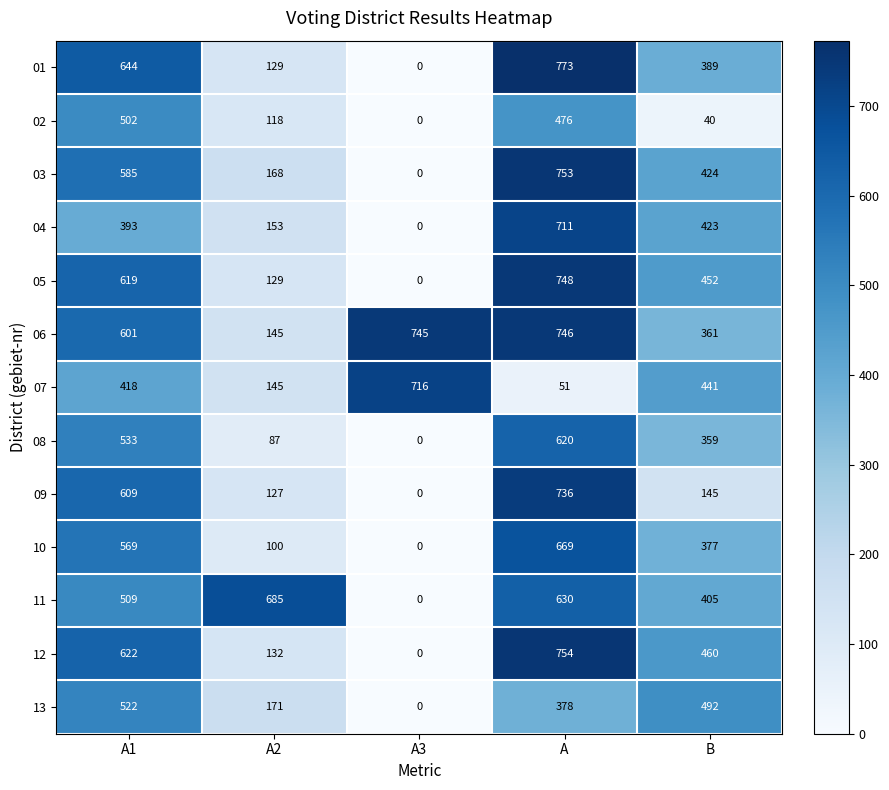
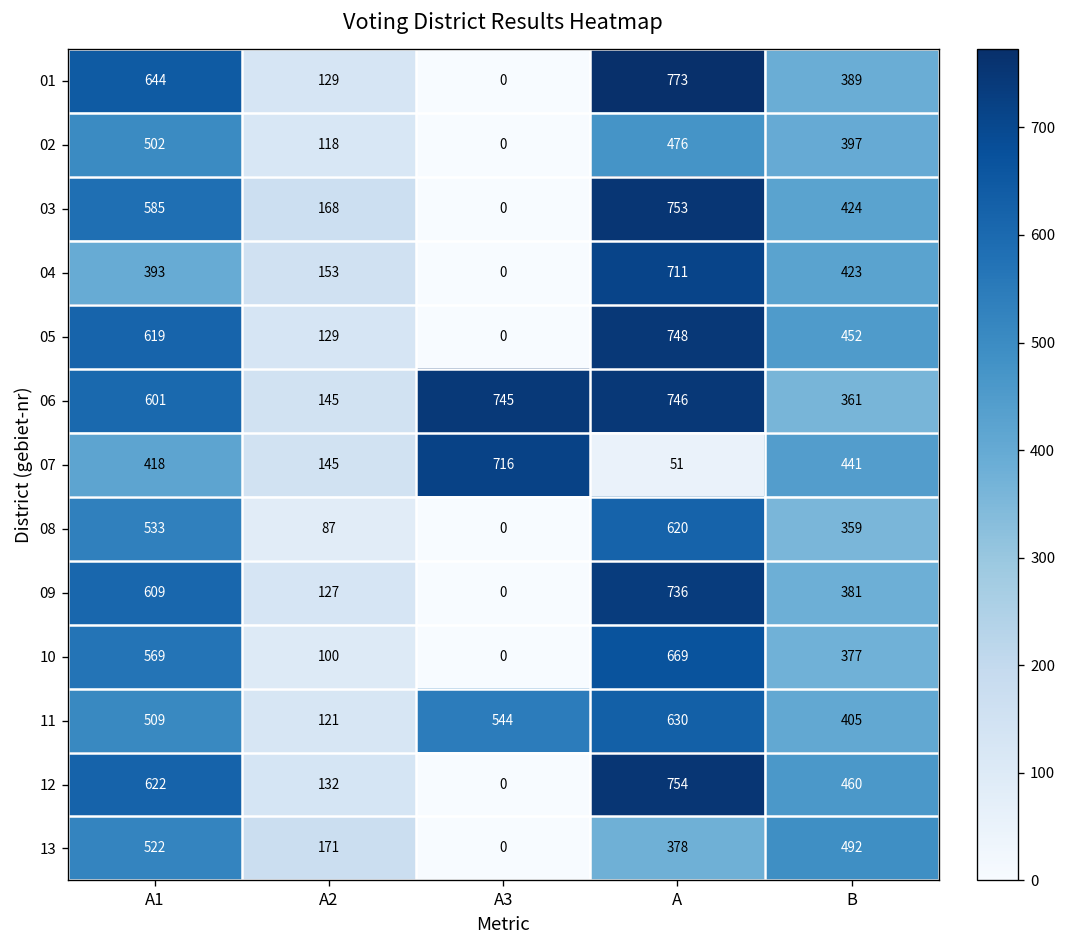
  {
    "01": {
      "A1": 644,
      "A2": 129,
      "A3": 0,
      "A": 773,
      "B": 389
    },
    "02": {
      "A1": 502,
      "A2": 118,
      "A3": 0,
      "A": 476,
-     "B": 40
+     "B": 397
    },
    "03": {
      "A1": 585,
      "A2": 168,
      "A3": 0,
      "A": 753,
      "B": 424
    },
    "04": {
      "A1": 393,
      "A2": 153,
      "A3": 0,
      "A": 711,
      "B": 423
    },
    "05": {
      "A1": 619,
      "A2": 129,
      "A3": 0,
      "A": 748,
      "B": 452
    },
    "06": {
      "A1": 601,
      "A2": 145,
      "A3": 745,
      "A": 746,
      "B": 361
    },
    "07": {
      "A1": 418,
      "A2": 145,
      "A3": 716,
      "A": 51,
      "B": 441
    },
    "08": {
      "A1": 533,
      "A2": 87,
      "A3": 0,
      "A": 620,
      "B": 359
    },
    "09": {
      "A1": 609,
      "A2": 127,
      "A3": 0,
      "A": 736,
-     "B": 145
+     "B": 381
    },
    "10": {
      "A1": 569,
      "A2": 100,
      "A3": 0,
      "A": 669,
      "B": 377
    },
    "11": {
      "A1": 509,
-     "A2": 685,
-     "A3": 0,
+     "A2": 121,
+     "A3": 544,
      "A": 630,
      "B": 405
    },
    "12": {
      "A1": 622,
      "A2": 132,
      "A3": 0,
      "A": 754,
      "B": 460
    },
    "13": {
      "A1": 522,
      "A2": 171,
      "A3": 0,
      "A": 378,
      "B": 492
    }
  }
